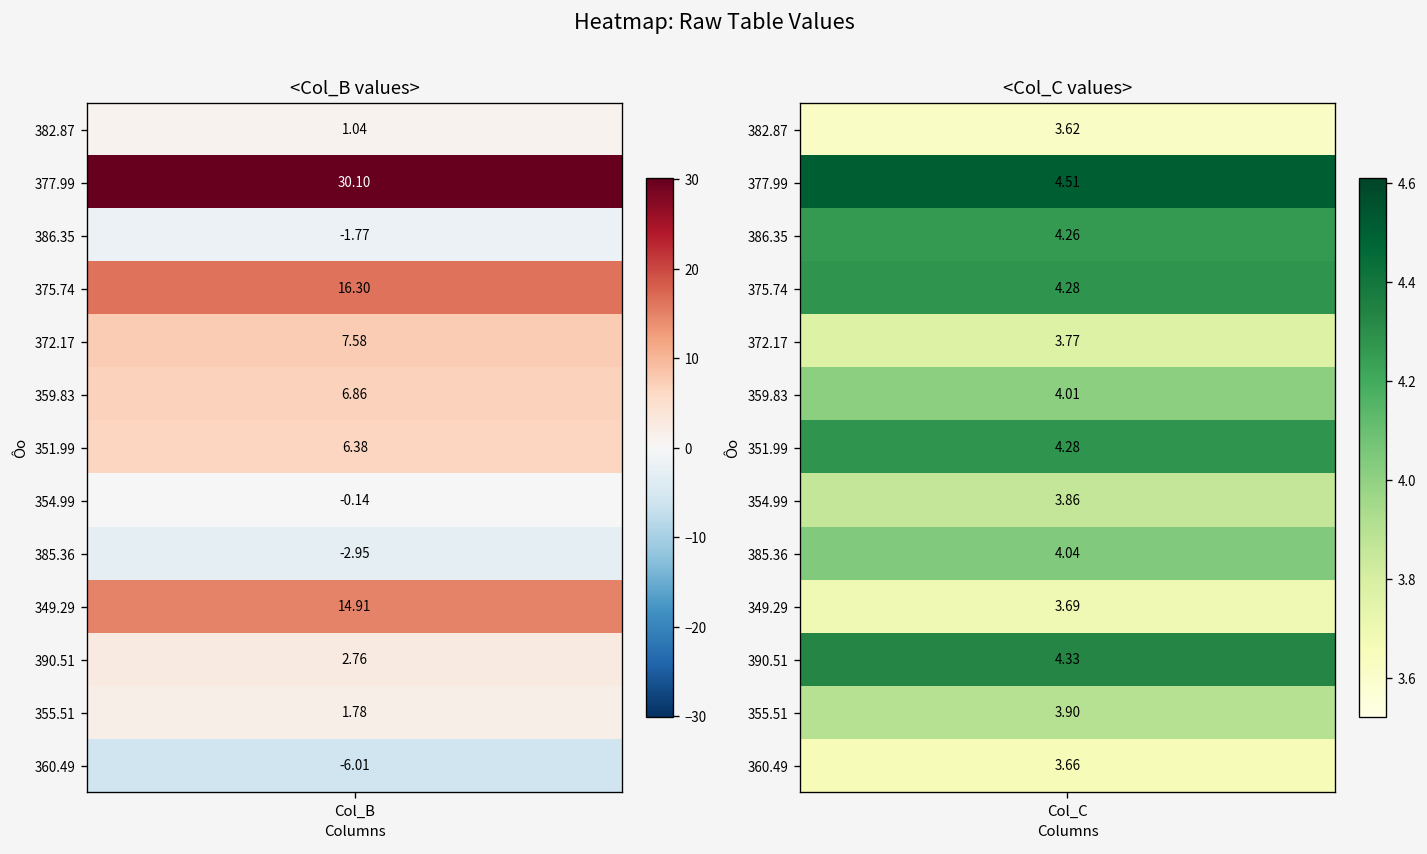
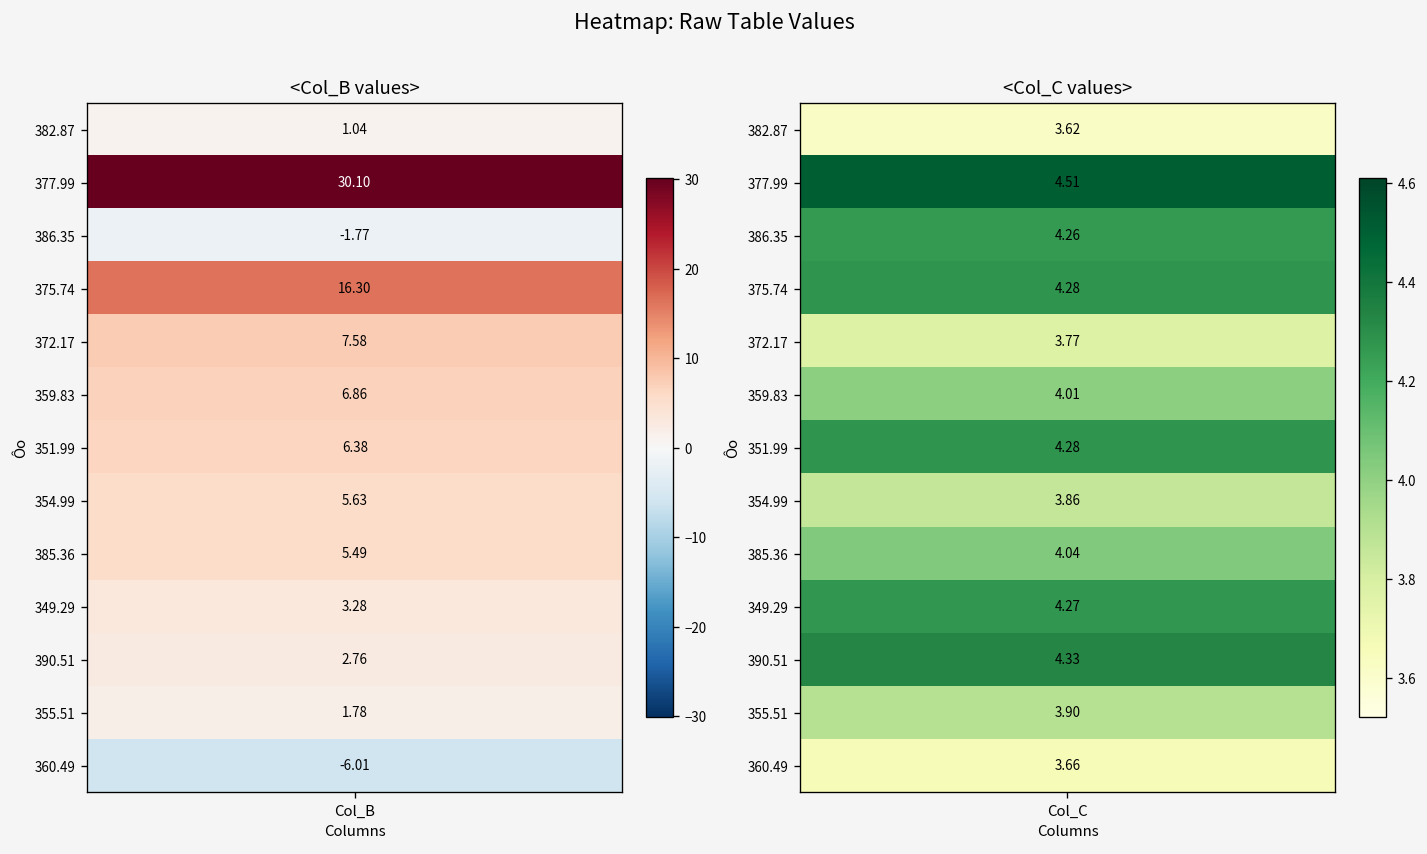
  {
    "<Col_B values>": {
      "382.87": {
        "Col_B": 1.04
      },
      "377.99": {
        "Col_B": 30.10
      },
      "386.35": {
        "Col_B": -1.77
      },
      "375.74": {
        "Col_B": 16.30
      },
      "372.17": {
        "Col_B": 7.58
      },
      "359.83": {
        "Col_B": 6.86
      },
      "351.99": {
        "Col_B": 6.38
      },
      "354.99": {
-       "Col_B": -0.14
+       "Col_B": 5.63
      },
      "385.36": {
-       "Col_B": -2.95
+       "Col_B": 5.49
      },
      "349.29": {
-       "Col_B": 14.91
+       "Col_B": 3.28
      },
      "390.51": {
        "Col_B": 2.76
      },
      "355.51": {
        "Col_B": 1.78
      },
      "360.49": {
        "Col_B": -6.01
      }
    },
    "<Col_C values>": {
      "382.87": {
        "Col_C": 3.62
      },
      "377.99": {
        "Col_C": 4.51
      },
      "386.35": {
        "Col_C": 4.26
      },
      "375.74": {
        "Col_C": 4.28
      },
      "372.17": {
        "Col_C": 3.77
      },
      "359.83": {
        "Col_C": 4.01
      },
      "351.99": {
        "Col_C": 4.28
      },
      "354.99": {
        "Col_C": 3.86
      },
      "385.36": {
        "Col_C": 4.04
      },
      "349.29": {
-       "Col_C": 3.69
+       "Col_C": 4.27
      },
      "390.51": {
        "Col_C": 4.33
      },
      "355.51": {
        "Col_C": 3.90
      },
      "360.49": {
        "Col_C": 3.66
      }
    }
  }
